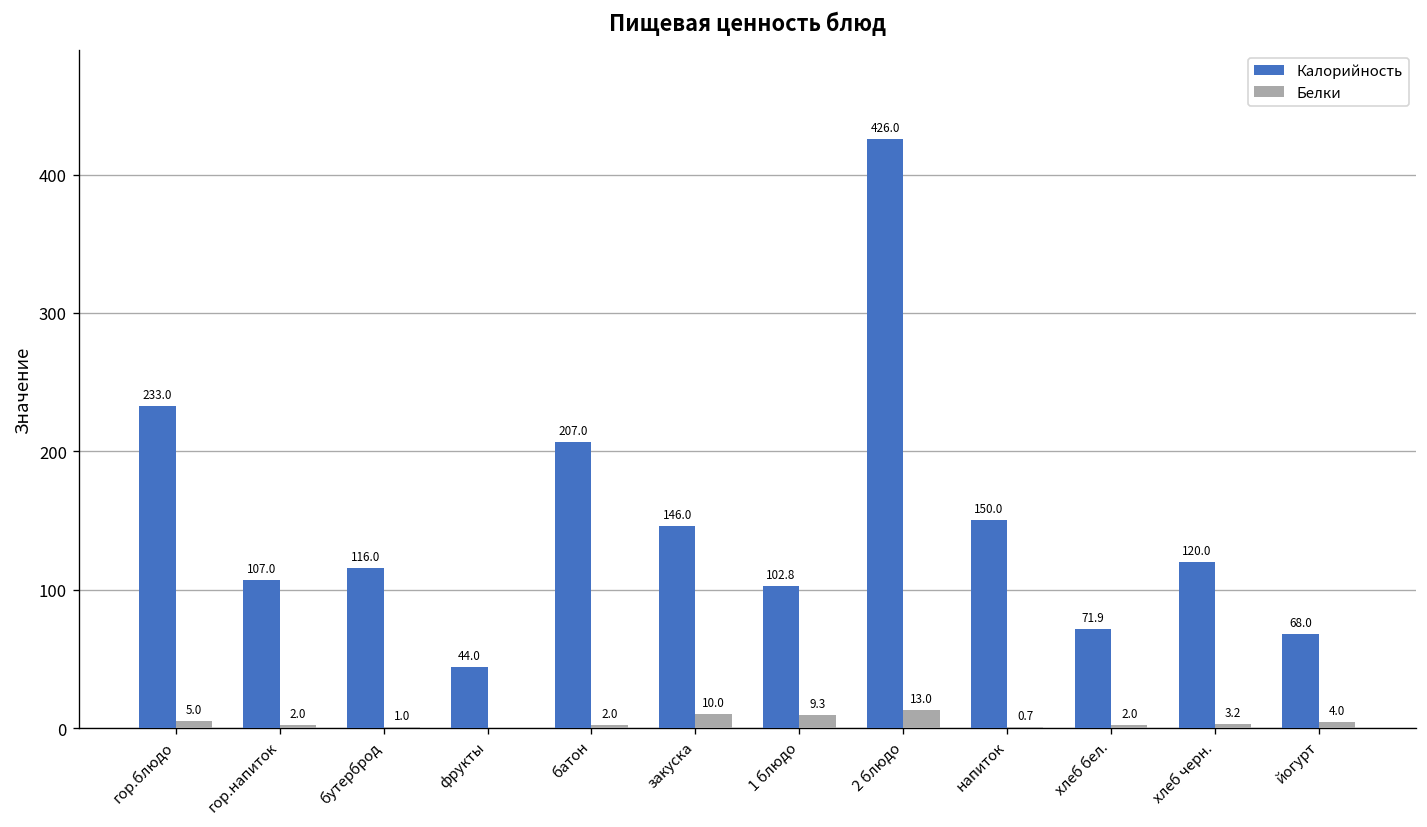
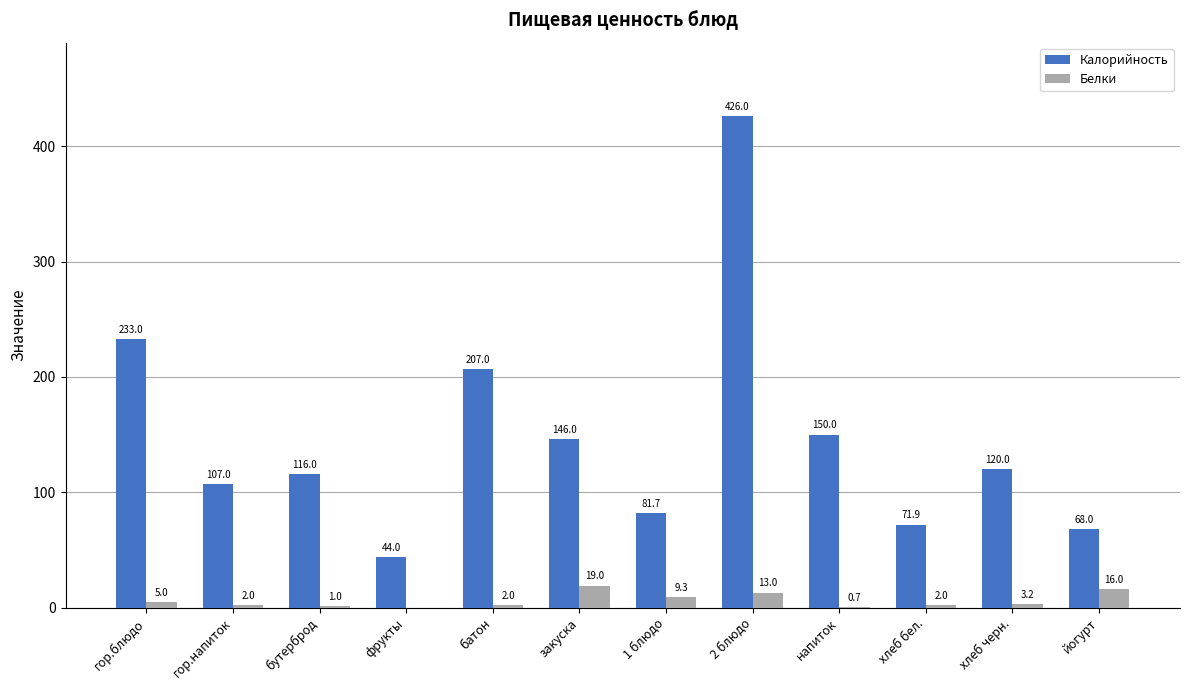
  {
    "Калорийность": {
      "гор.блюдо": 233.0,
      "гор.напиток": 107.0,
      "бутерброд": 116.0,
      "фрукты": 44.0,
      "батон": 207.0,
      "закуска": 146.0,
-     "1 блюдо": 102.8,
+     "1 блюдо": 81.7,
      "2 блюдо": 426.0,
      "напиток": 150.0,
      "хлеб бел.": 71.9,
      "хлеб черн.": 120.0,
      "йогурт": 68.0
    },
    "Белки": {
      "гор.блюдо": 5.0,
      "гор.напиток": 2.0,
      "бутерброд": 1.0,
      "батон": 2.0,
-     "закуска": 10.0,
+     "закуска": 19.0,
      "1 блюдо": 9.3,
      "2 блюдо": 13.0,
      "напиток": 0.7,
      "хлеб бел.": 2.0,
      "хлеб черн.": 3.2,
-     "йогурт": 4.0
+     "йогурт": 16.0
    }
  }
